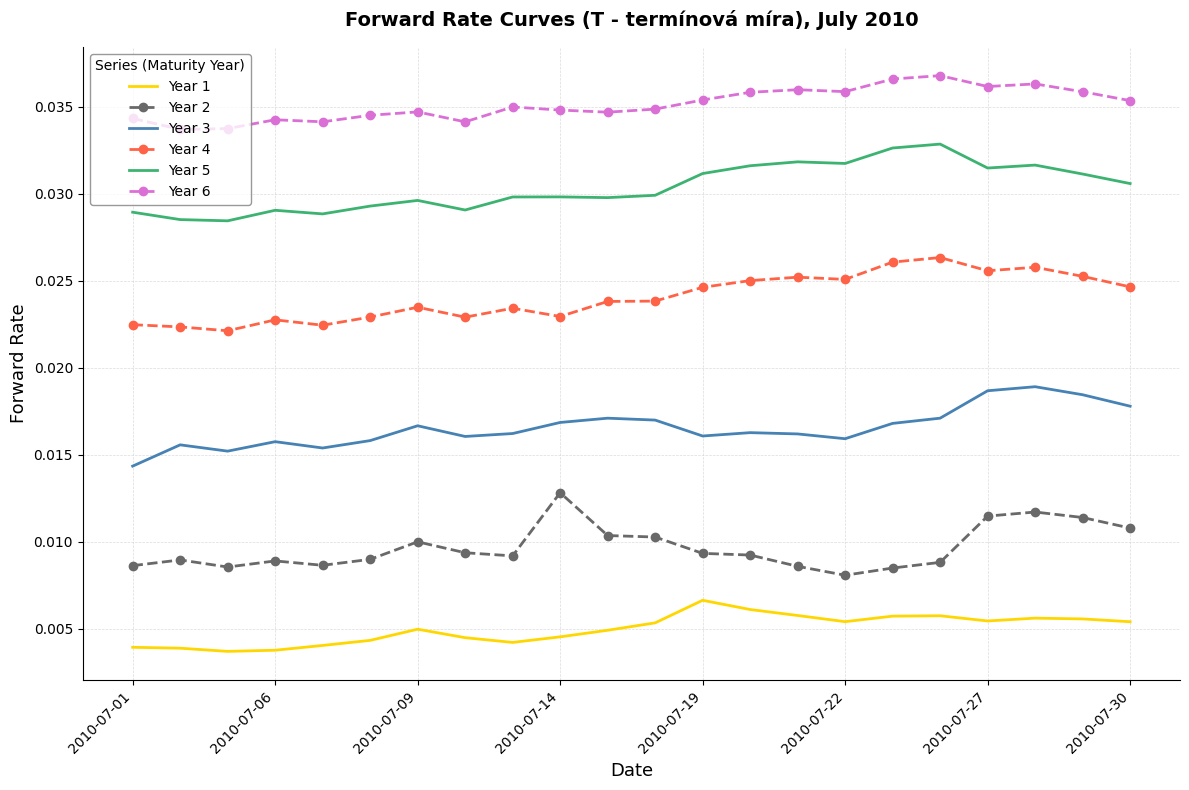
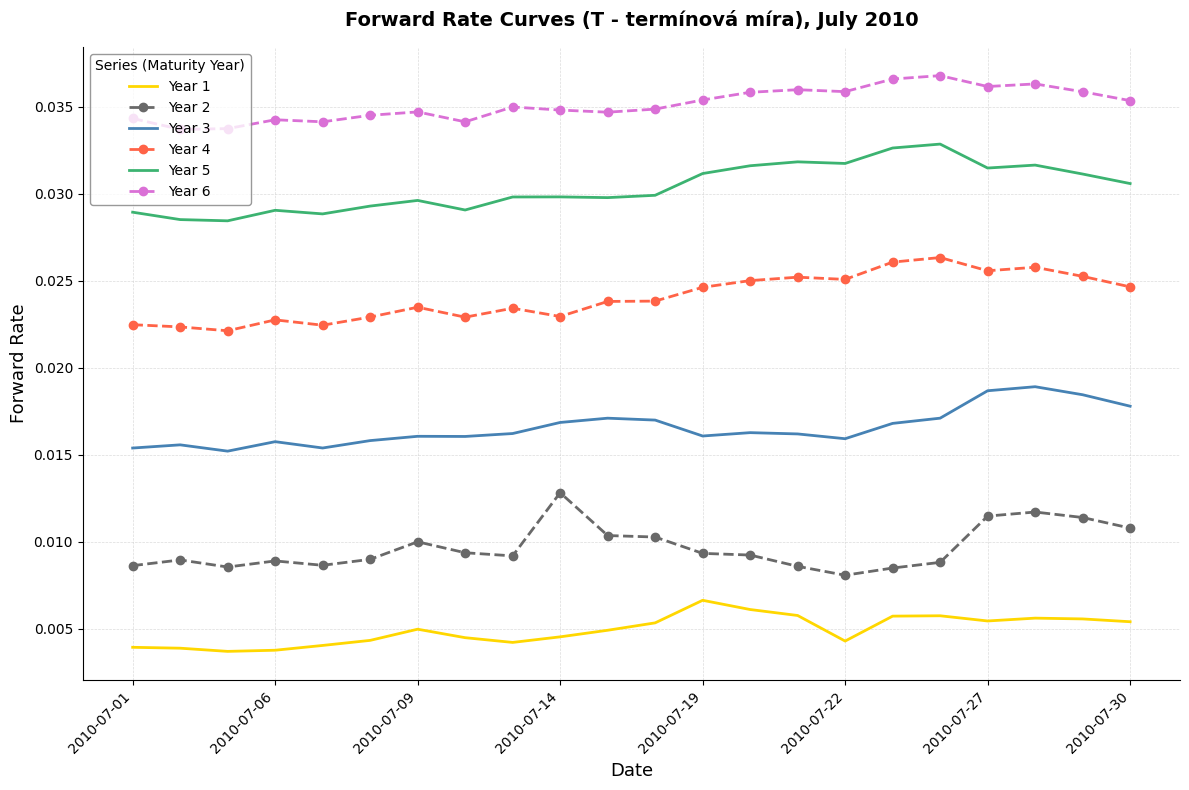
  {
    "Year 1": {
      "2010-07-01": 0.0039,
      "2010-07-06": 0.0038,
      "2010-07-09": 0.0050,
      "2010-07-14": 0.0045,
      "2010-07-19": 0.0066,
-     "2010-07-22": 0.0054,
+     "2010-07-22": 0.0043,
      "2010-07-27": 0.0055,
      "2010-07-30": 0.0054
    },
    "Year 2": {
      "2010-07-01": 0.0086,
      "2010-07-06": 0.0089,
      "2010-07-09": 0.0100,
      "2010-07-14": 0.0128,
      "2010-07-19": 0.0093,
      "2010-07-22": 0.0081,
      "2010-07-27": 0.0115,
      "2010-07-30": 0.0108
    },
    "Year 3": {
-     "2010-07-01": 0.0144,
+     "2010-07-01": 0.0154,
      "2010-07-06": 0.0158,
-     "2010-07-09": 0.0167,
+     "2010-07-09": 0.0161,
      "2010-07-14": 0.0169,
      "2010-07-19": 0.0161,
      "2010-07-22": 0.0159,
      "2010-07-27": 0.0187,
      "2010-07-30": 0.0178
    },
    "Year 4": {
      "2010-07-01": 0.0225,
      "2010-07-06": 0.0228,
      "2010-07-09": 0.0235,
      "2010-07-14": 0.0230,
      "2010-07-19": 0.0246,
      "2010-07-22": 0.0251,
      "2010-07-27": 0.0256,
      "2010-07-30": 0.0247
    },
    "Year 5": {
      "2010-07-01": 0.0289,
      "2010-07-06": 0.0291,
      "2010-07-09": 0.0296,
      "2010-07-14": 0.0298,
      "2010-07-19": 0.0312,
      "2010-07-22": 0.0317,
      "2010-07-27": 0.0315,
      "2010-07-30": 0.0306
    },
    "Year 6": {
      "2010-07-06": 0.0343,
      "2010-07-09": 0.0347,
      "2010-07-14": 0.0348,
      "2010-07-19": 0.0354,
      "2010-07-22": 0.0359,
      "2010-07-27": 0.0362,
      "2010-07-30": 0.0354
    }
  }
